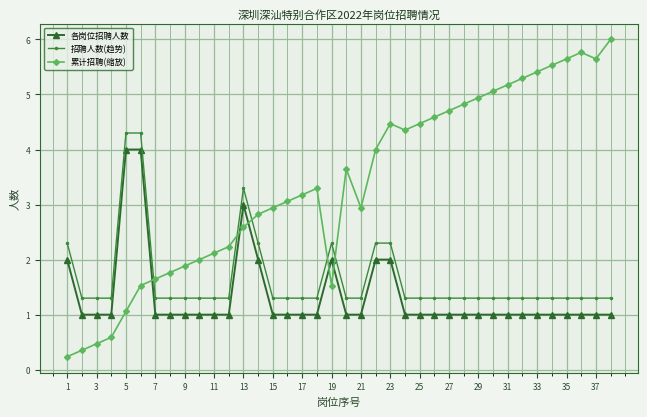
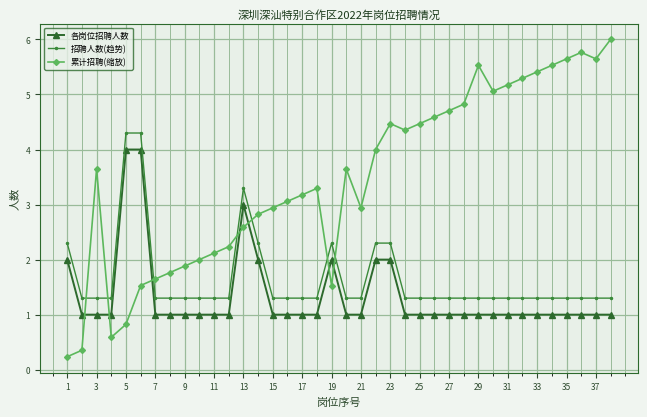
  {
    "累计招聘(缩放)": {
      "1": 0.2,
-     "3": 0.5,
-     "5": 1.1,
+     "3": 3.6,
+     "5": 0.8,
      "7": 1.6,
      "9": 1.9,
      "11": 2.1,
      "13": 2.6,
      "15": 2.9,
      "17": 3.2,
      "19": 1.5,
      "21": 2.9,
      "23": 4.5,
      "25": 4.5,
      "27": 4.7,
-     "29": 4.9,
+     "29": 5.5,
      "31": 5.2,
      "33": 5.4,
      "35": 5.6,
      "37": 5.6
    }
  }
